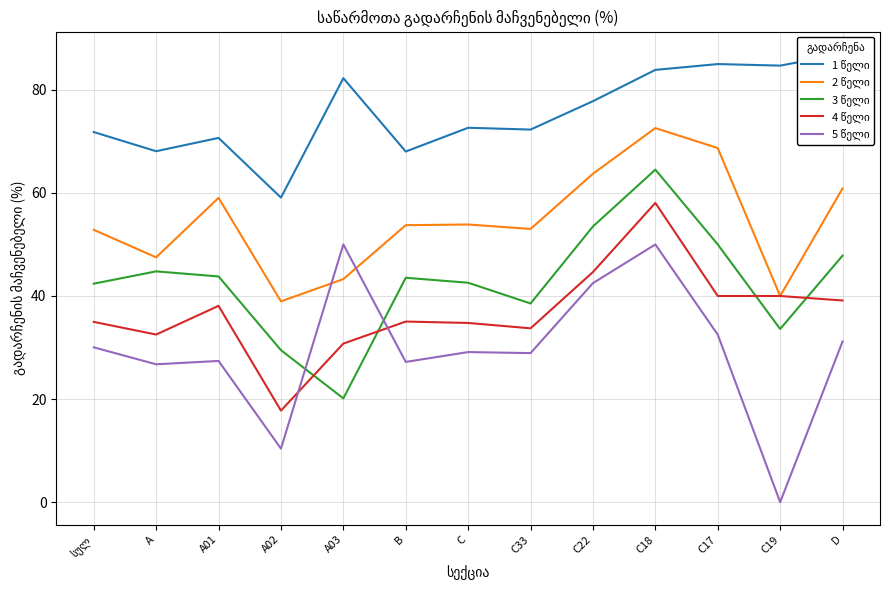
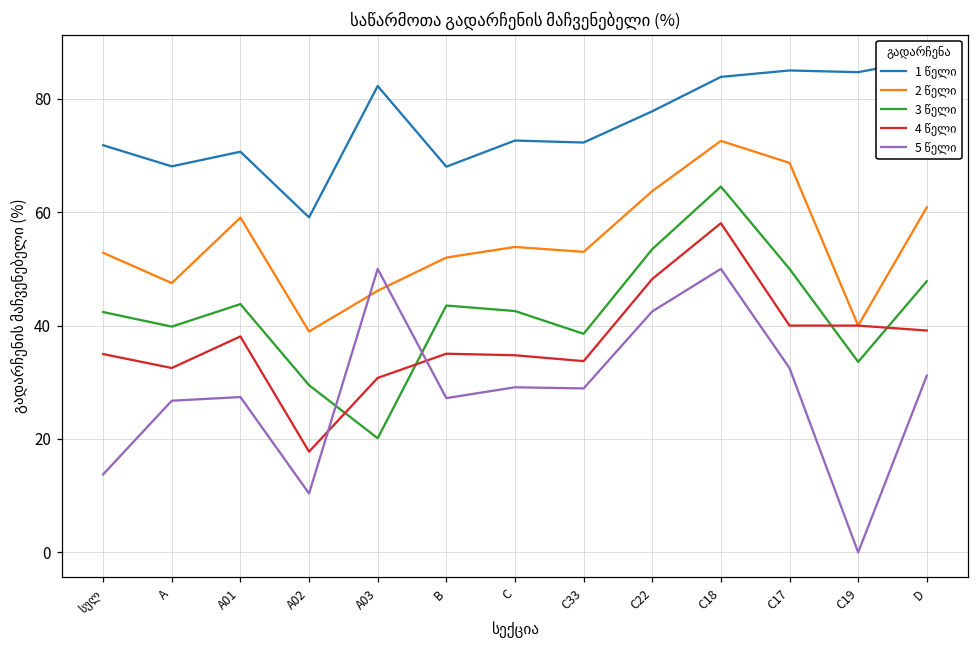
  {
    "1 წელი": {
      "სულ": 72,
      "A": 68,
      "A01": 71,
      "A02": 59,
      "A03": 82,
      "B": 68,
      "C": 73,
      "C33": 72,
      "C22": 78,
      "C18": 84,
      "C17": 85,
      "C19": 85
    },
    "2 წელი": {
      "სულ": 53,
      "A": 48,
      "A01": 59,
      "A02": 39,
-     "A03": 43,
-     "B": 54,
+     "A03": 46,
+     "B": 52,
      "C": 54,
      "C33": 53,
      "C22": 64,
      "C18": 73,
      "C17": 69,
      "D": 61
    },
    "3 წელი": {
      "სულ": 42,
-     "A": 45,
+     "A": 40,
      "A01": 44,
      "A02": 29,
      "A03": 20,
      "B": 44,
      "C": 43,
      "C33": 39,
      "C22": 53,
      "C18": 65,
      "C17": 50,
      "C19": 34,
      "D": 48
    },
    "4 წელი": {
      "სულ": 35,
      "A": 33,
      "A01": 38,
      "A02": 18,
      "A03": 31,
      "B": 35,
      "C": 35,
      "C33": 34,
-     "C22": 45,
+     "C22": 48,
      "C18": 58,
      "C17": 40,
      "D": 39
    },
    "5 წელი": {
-     "სულ": 30,
+     "სულ": 14,
      "A": 27,
      "A01": 27,
      "A02": 10,
      "A03": 50,
      "B": 27,
      "C": 29,
      "C33": 29,
      "C22": 43,
      "C18": 50,
      "C17": 33,
      "C19": 0,
      "D": 31
    }
  }
